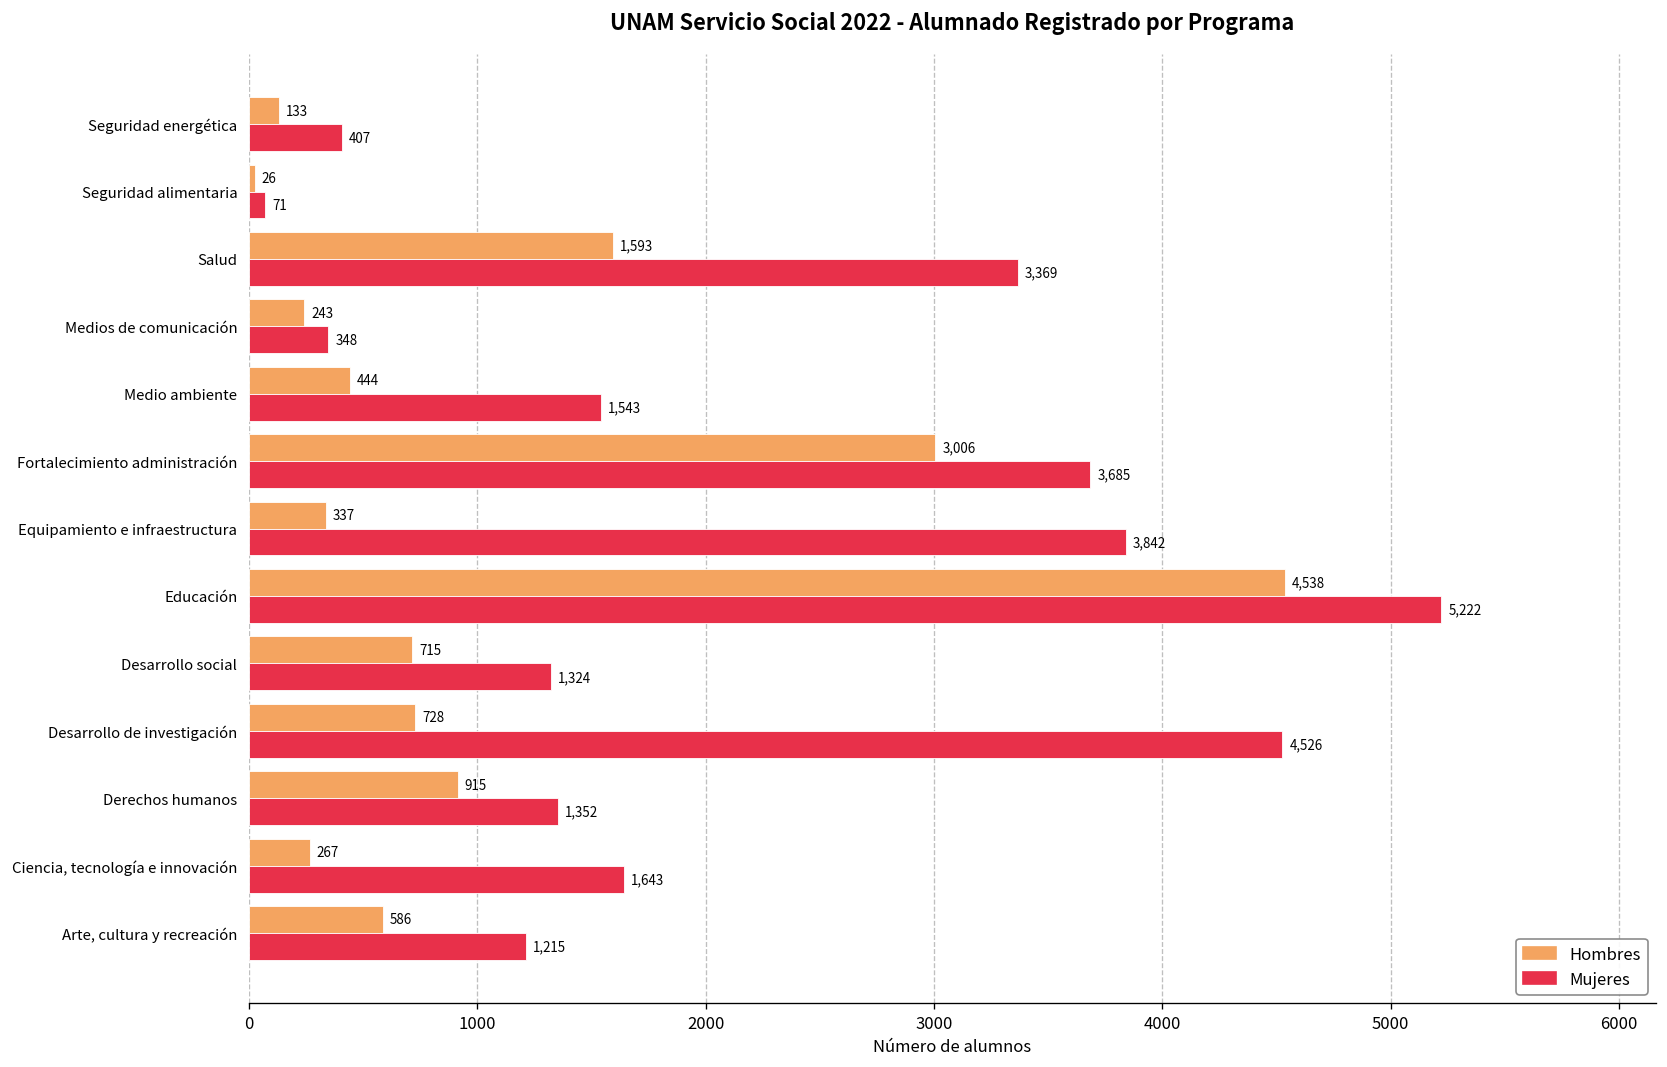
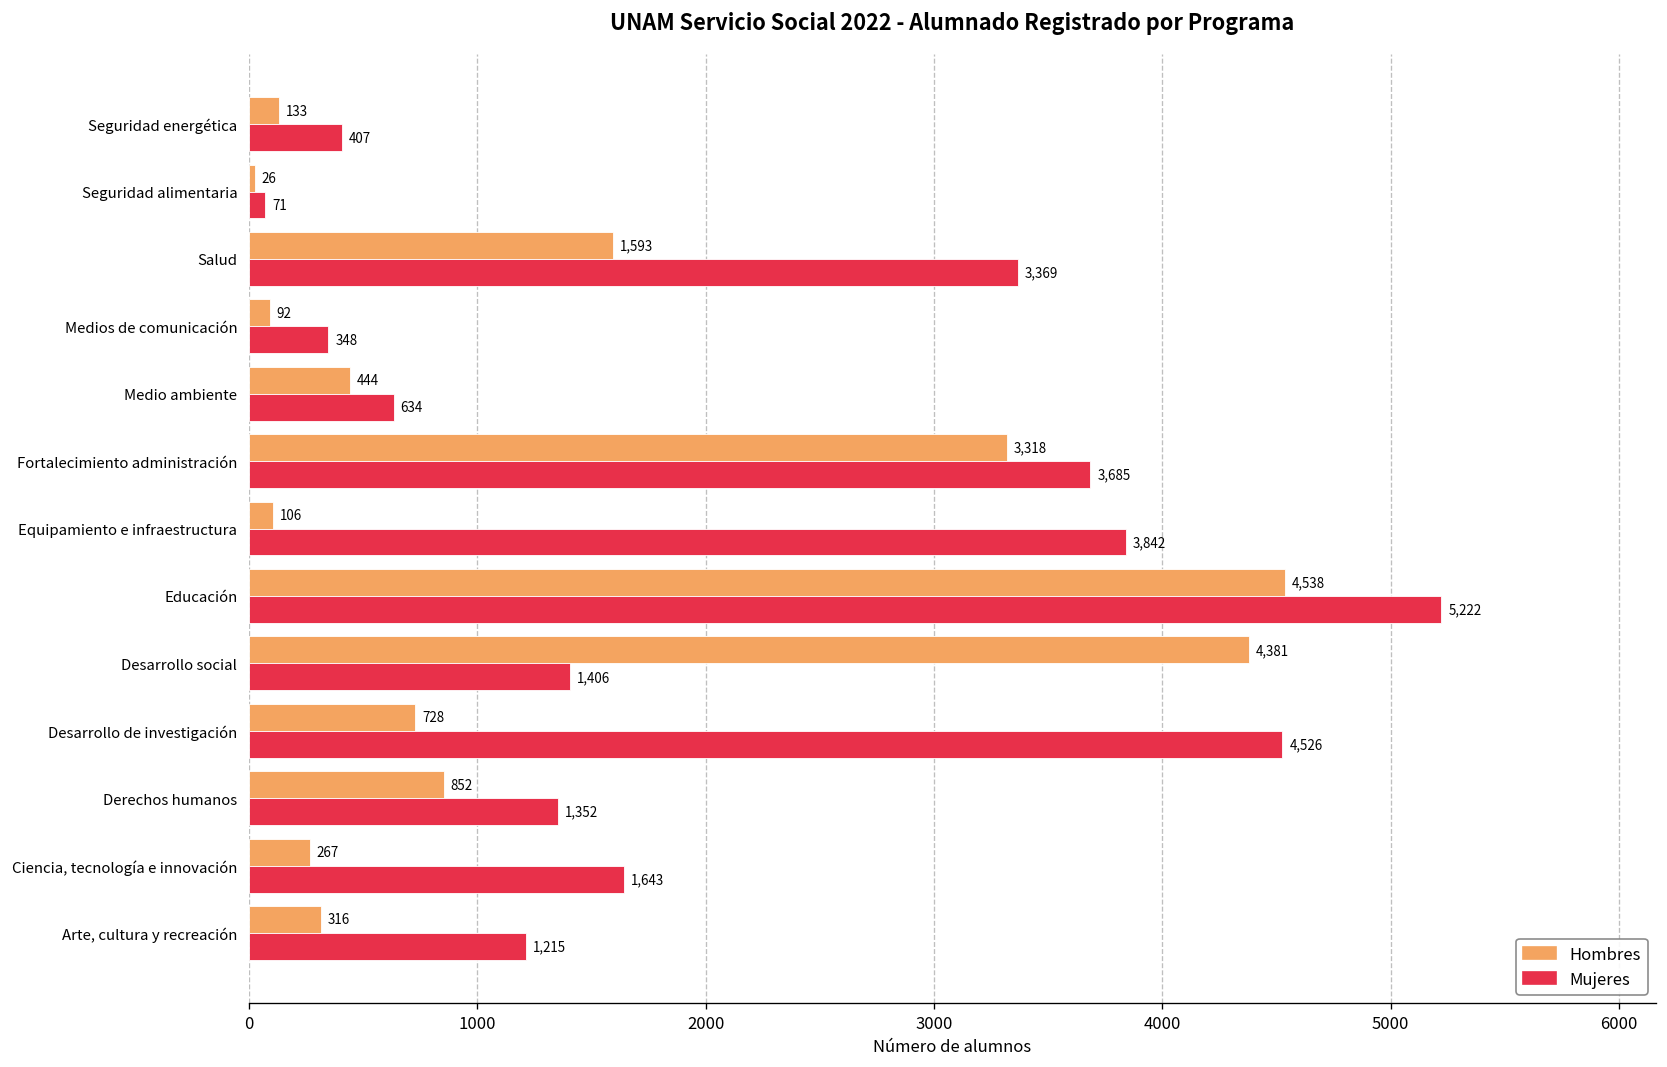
  {
    "Hombres": {
      "Seguridad energética": "133",
      "Seguridad alimentaria": "26",
      "Salud": "1,593",
-     "Medios de comunicación": "243",
+     "Medios de comunicación": "92",
      "Medio ambiente": "444",
-     "Fortalecimiento administración": "3,006",
-     "Equipamiento e infraestructura": "337",
+     "Fortalecimiento administración": "3,318",
+     "Equipamiento e infraestructura": "106",
      "Educación": "4,538",
-     "Desarrollo social": "715",
+     "Desarrollo social": "4,381",
      "Desarrollo de investigación": "728",
-     "Derechos humanos": "915",
+     "Derechos humanos": "852",
      "Ciencia, tecnología e innovación": "267",
-     "Arte, cultura y recreación": "586"
+     "Arte, cultura y recreación": "316"
    },
    "Mujeres": {
      "Seguridad energética": "407",
      "Seguridad alimentaria": "71",
      "Salud": "3,369",
      "Medios de comunicación": "348",
-     "Medio ambiente": "1,543",
+     "Medio ambiente": "634",
      "Fortalecimiento administración": "3,685",
      "Equipamiento e infraestructura": "3,842",
      "Educación": "5,222",
-     "Desarrollo social": "1,324",
+     "Desarrollo social": "1,406",
      "Desarrollo de investigación": "4,526",
      "Derechos humanos": "1,352",
      "Ciencia, tecnología e innovación": "1,643",
      "Arte, cultura y recreación": "1,215"
    }
  }
